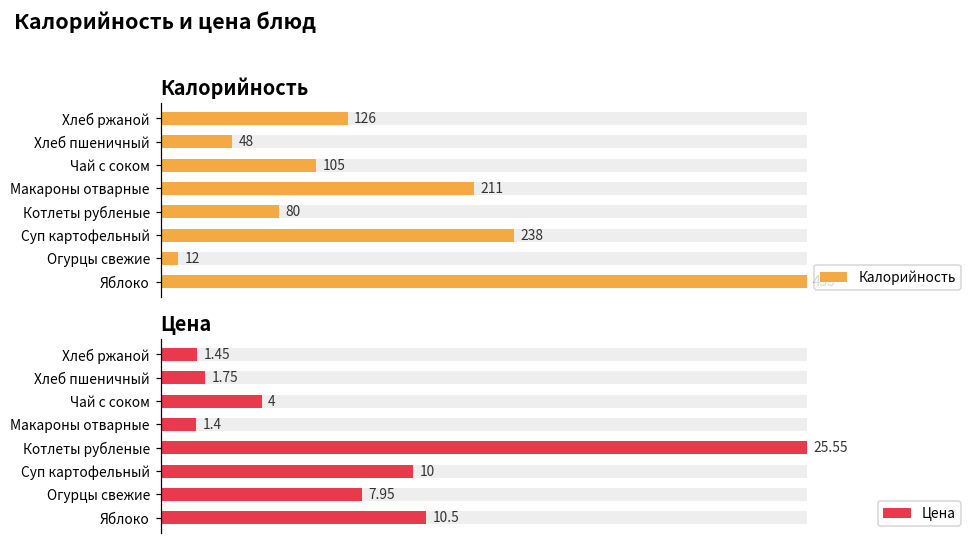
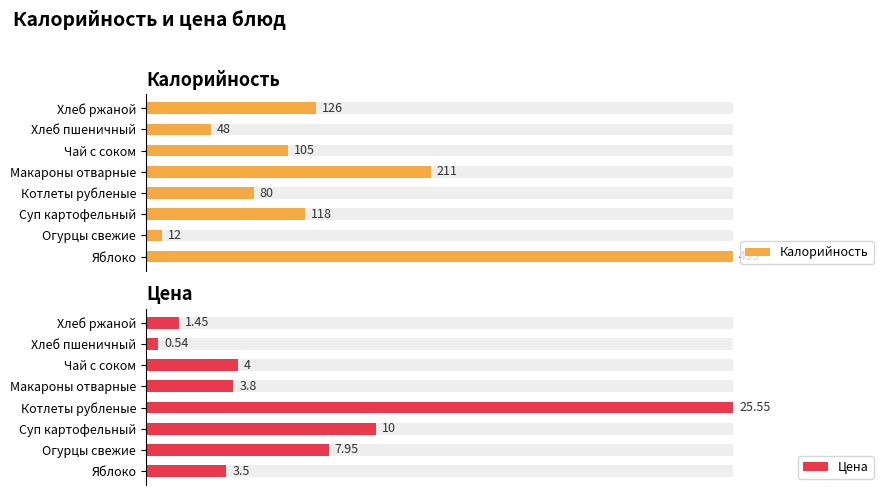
  {
    "Калорийность": {
      "Калорийность": {
-       "Суп картофельный": 238
+       "Суп картофельный": 118
      }
    },
    "Цена": {
      "Цена": {
-       "Хлеб пшеничный": 1.75,
-       "Макароны отварные": 1.4,
+       "Хлеб пшеничный": 0.54,
+       "Макароны отварные": 3.8,
        "Котлеты рубленые": 25.55,
-       "Яблоко": 10.5
+       "Яблоко": 3.5
      }
    }
  }
